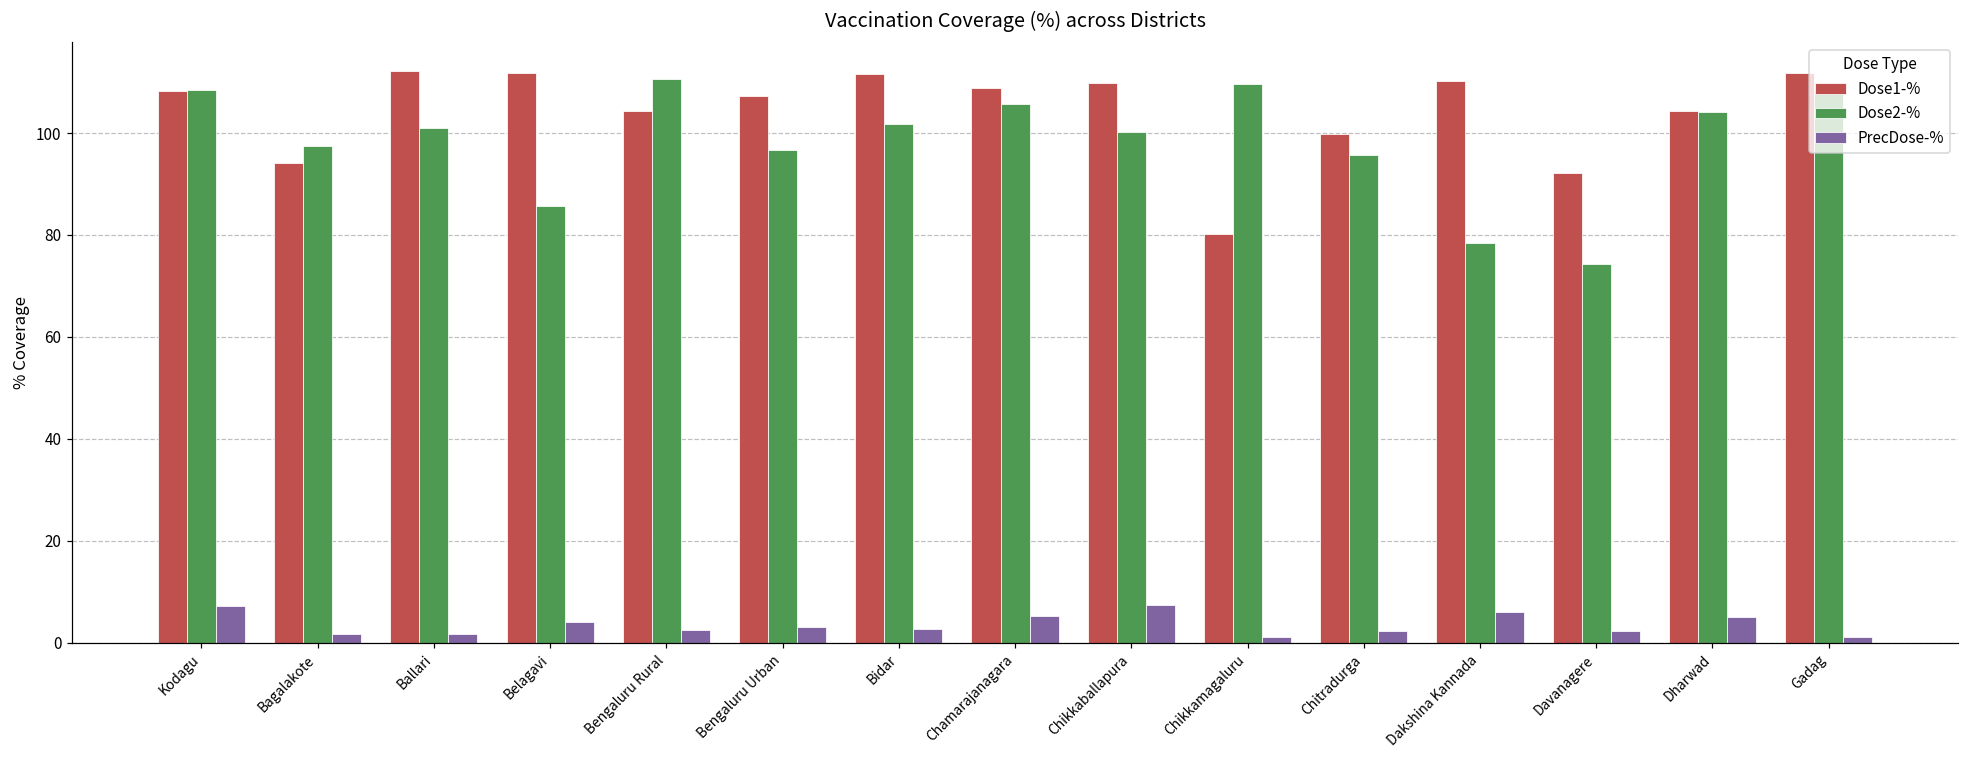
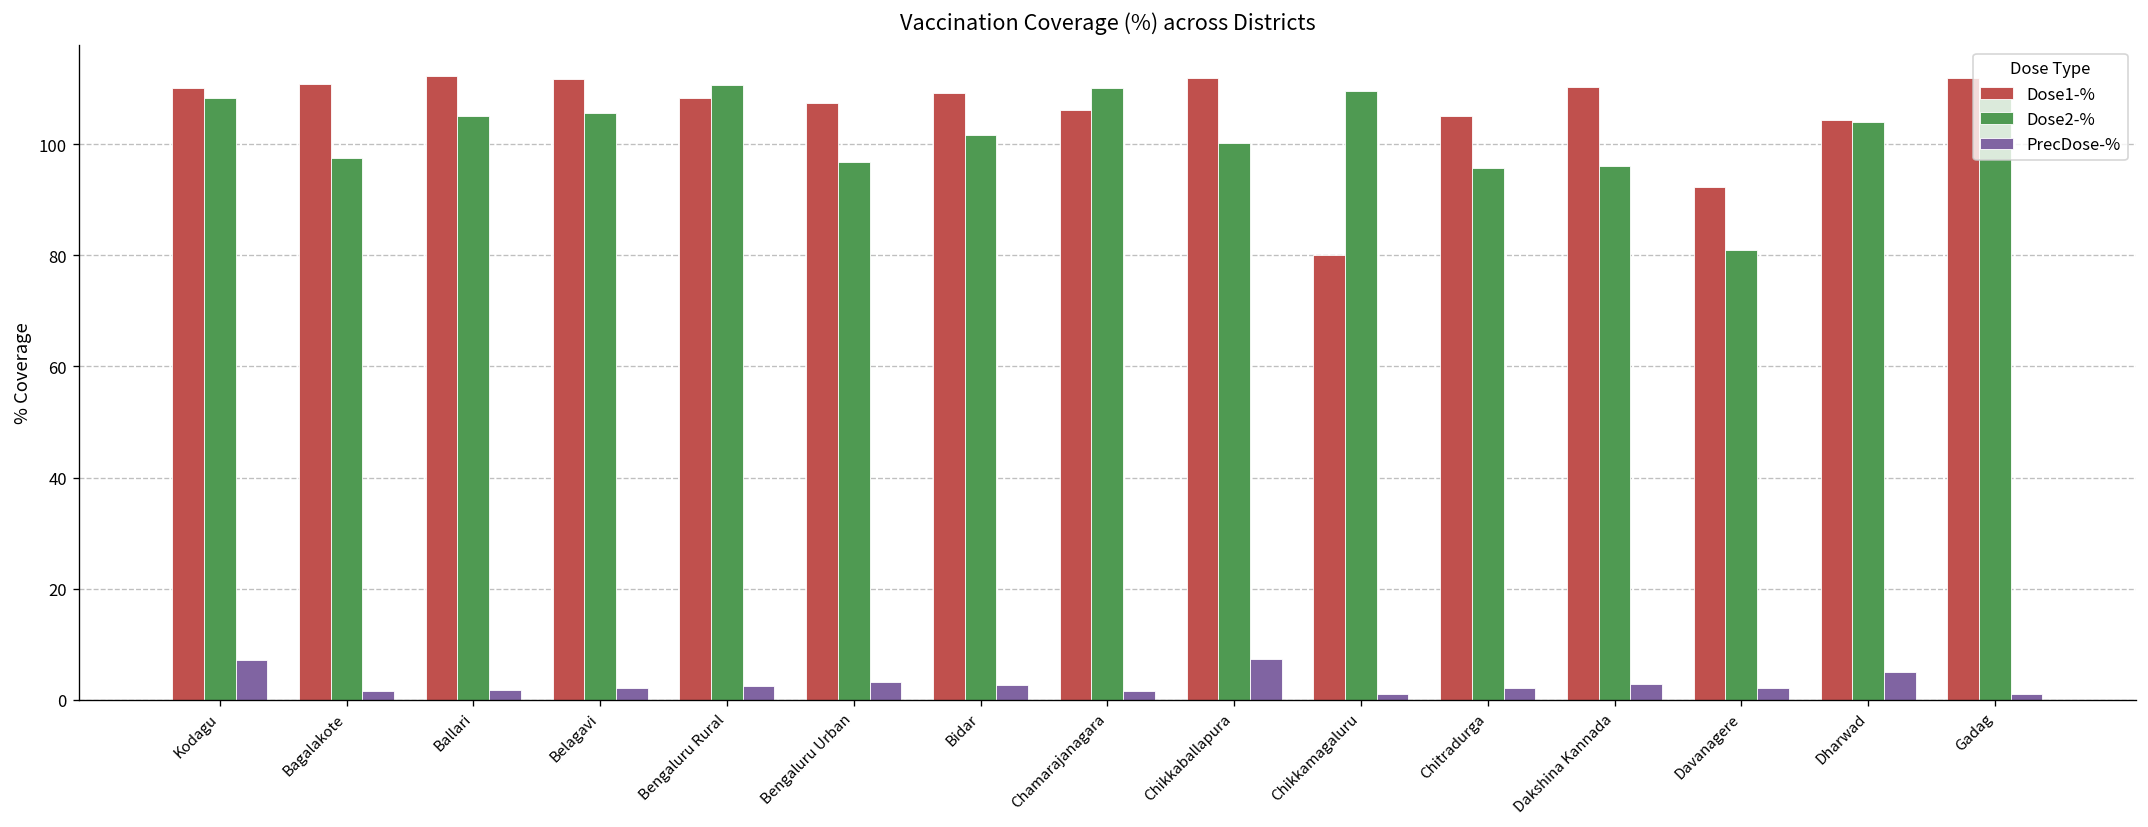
  {
    "Dose1-%": {
-     "Kodagu": 108,
-     "Bagalakote": 94,
+     "Kodagu": 110,
+     "Bagalakote": 111,
      "Ballari": 112,
      "Belagavi": 112,
-     "Bengaluru Rural": 104,
+     "Bengaluru Rural": 108,
      "Bengaluru Urban": 107,
-     "Bidar": 112,
-     "Chamarajanagara": 109,
-     "Chikkaballapura": 110,
+     "Bidar": 109,
+     "Chamarajanagara": 106,
+     "Chikkaballapura": 112,
      "Chikkamagaluru": 80,
-     "Chitradurga": 100,
+     "Chitradurga": 105,
      "Dakshina Kannada": 110,
      "Davanagere": 92,
      "Dharwad": 104,
      "Gadag": 112
    },
    "Dose2-%": {
      "Kodagu": 108,
      "Bagalakote": 98,
-     "Ballari": 101,
-     "Belagavi": 86,
+     "Ballari": 105,
+     "Belagavi": 106,
      "Bengaluru Rural": 111,
      "Bengaluru Urban": 97,
      "Bidar": 102,
-     "Chamarajanagara": 106,
+     "Chamarajanagara": 110,
      "Chikkaballapura": 100,
      "Chikkamagaluru": 110,
      "Chitradurga": 96,
-     "Dakshina Kannada": 78,
-     "Davanagere": 74,
+     "Dakshina Kannada": 96,
+     "Davanagere": 81,
      "Dharwad": 104
    },
    "PrecDose-%": {
      "Kodagu": 7,
      "Bagalakote": 2,
      "Ballari": 2,
-     "Belagavi": 4,
+     "Belagavi": 2,
      "Bengaluru Rural": 3,
      "Bengaluru Urban": 3,
      "Bidar": 3,
-     "Chamarajanagara": 5,
+     "Chamarajanagara": 2,
      "Chikkaballapura": 7,
      "Chikkamagaluru": 1,
      "Chitradurga": 2,
-     "Dakshina Kannada": 6,
+     "Dakshina Kannada": 3,
      "Davanagere": 2,
      "Dharwad": 5,
      "Gadag": 1
    }
  }
